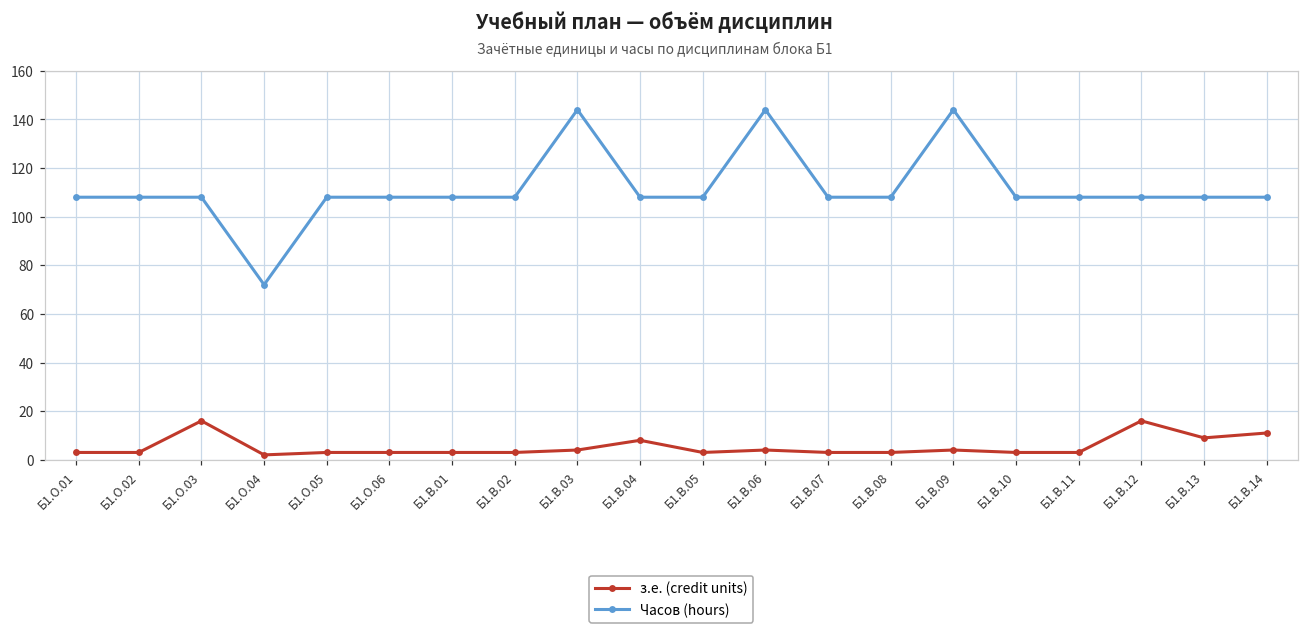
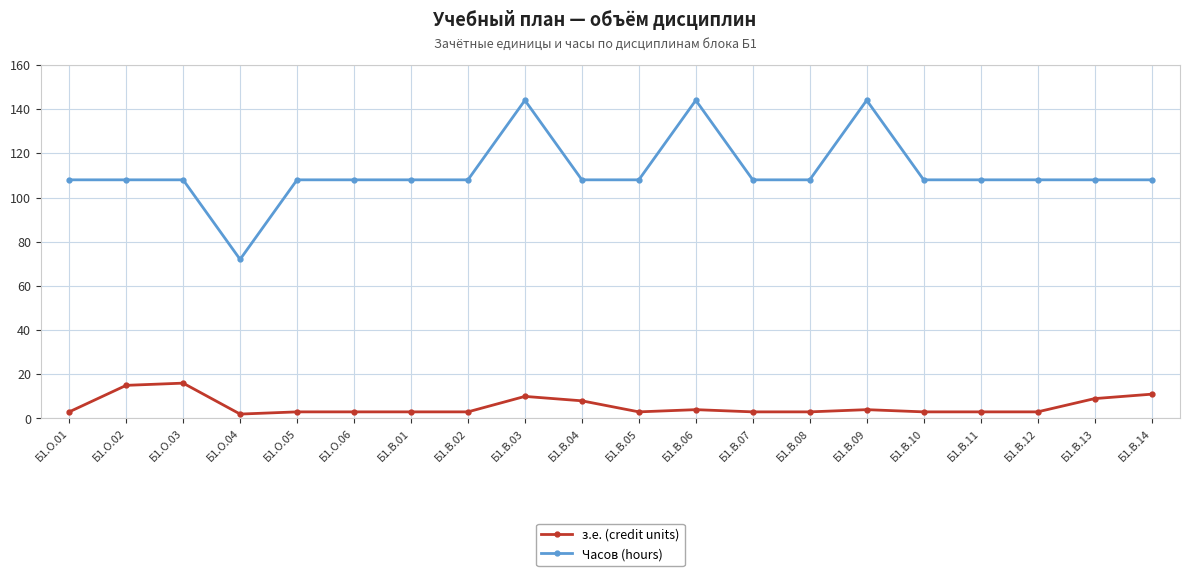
  {
    "з.е. (credit units)": {
      "Б1.О.01": 3,
-     "Б1.О.02": 3,
+     "Б1.О.02": 15,
      "Б1.О.03": 16,
      "Б1.О.04": 2,
      "Б1.О.05": 3,
      "Б1.О.06": 3,
      "Б1.В.01": 3,
      "Б1.В.02": 3,
-     "Б1.В.03": 4,
+     "Б1.В.03": 10,
      "Б1.В.04": 8,
      "Б1.В.05": 3,
      "Б1.В.06": 4,
      "Б1.В.07": 3,
      "Б1.В.08": 3,
      "Б1.В.09": 4,
      "Б1.В.10": 3,
      "Б1.В.11": 3,
-     "Б1.В.12": 16,
+     "Б1.В.12": 3,
      "Б1.В.13": 9,
      "Б1.В.14": 11
    },
    "Часов (hours)": {
      "Б1.О.01": 108,
      "Б1.О.02": 108,
      "Б1.О.03": 108,
      "Б1.О.04": 72,
      "Б1.О.05": 108,
      "Б1.О.06": 108,
      "Б1.В.01": 108,
      "Б1.В.02": 108,
      "Б1.В.03": 144,
      "Б1.В.04": 108,
      "Б1.В.05": 108,
      "Б1.В.06": 144,
      "Б1.В.07": 108,
      "Б1.В.08": 108,
      "Б1.В.09": 144,
      "Б1.В.10": 108,
      "Б1.В.11": 108,
      "Б1.В.12": 108,
      "Б1.В.13": 108,
      "Б1.В.14": 108
    }
  }
